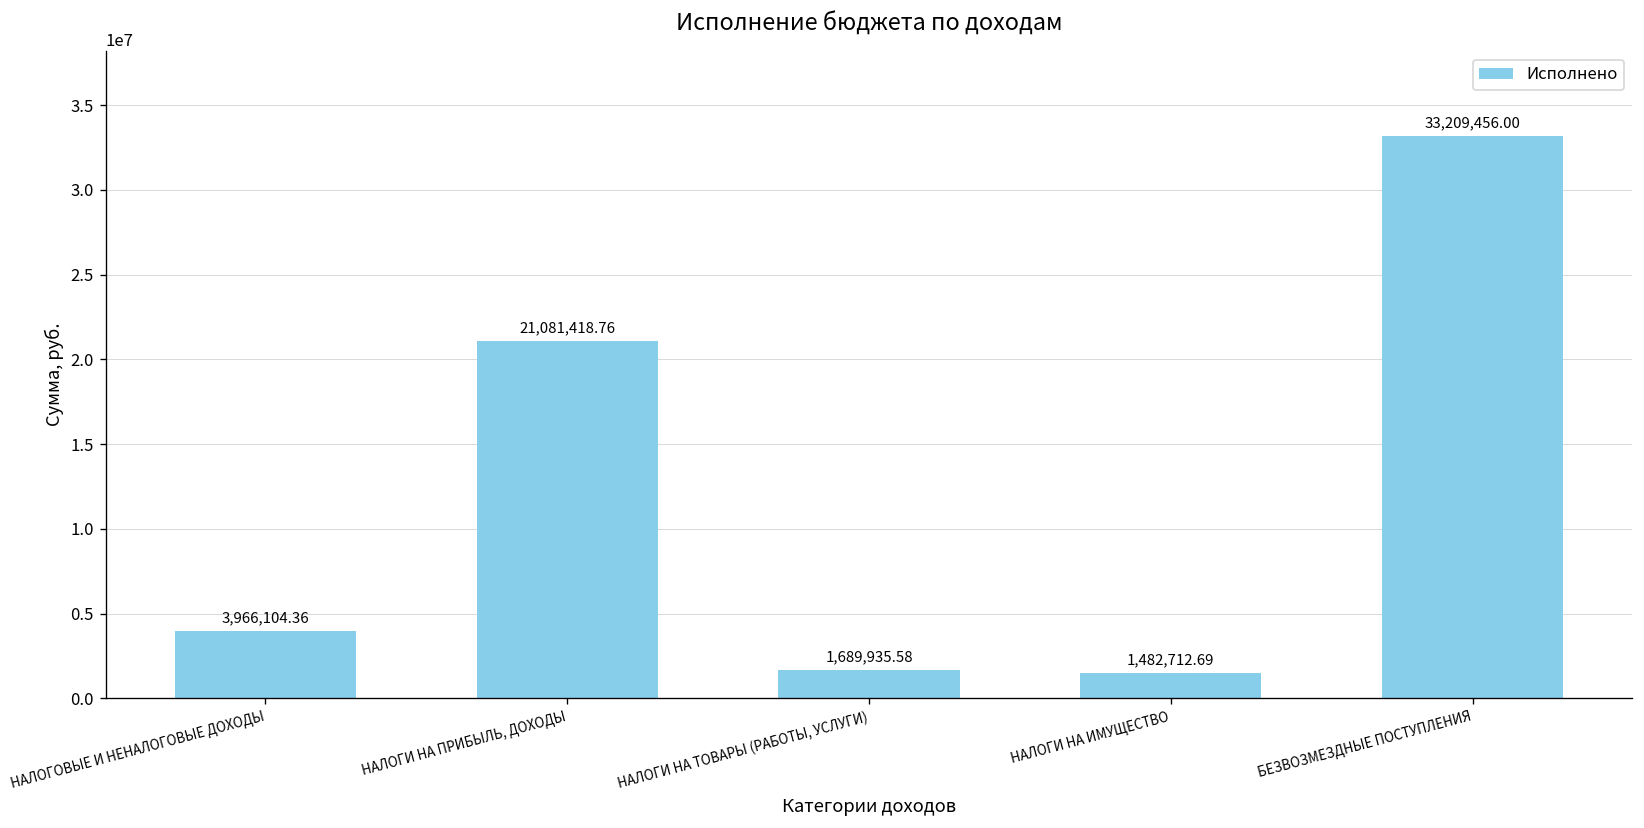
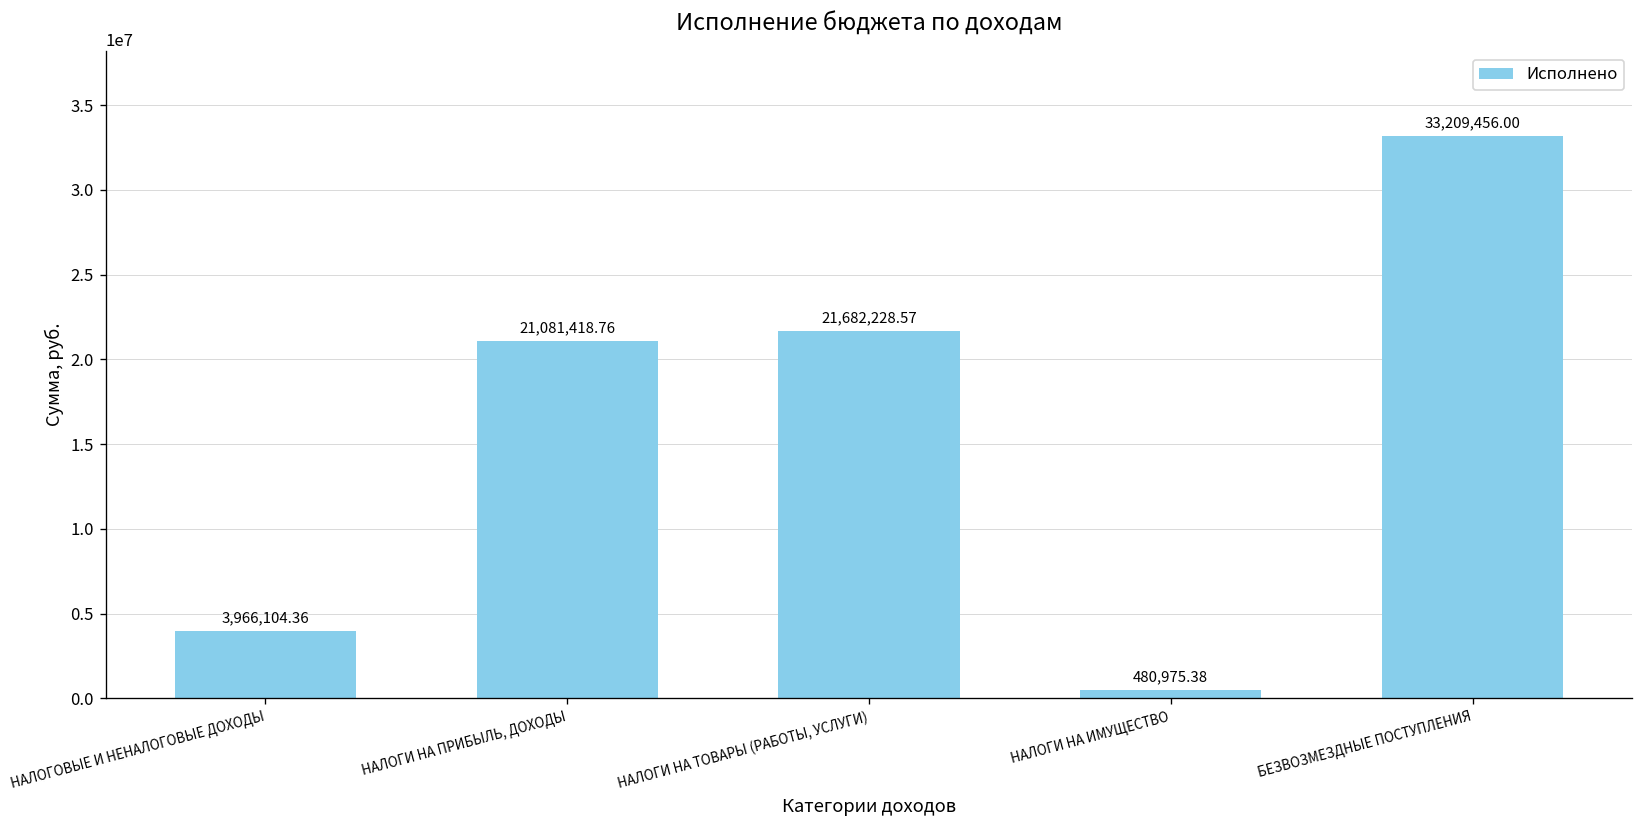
  {
    "НАЛОГОВЫЕ И НЕНАЛОГОВЫЕ ДОХОДЫ": "3,966,104.36",
    "НАЛОГИ НА ПРИБЫЛЬ, ДОХОДЫ": "21,081,418.76",
-   "НАЛОГИ НА ТОВАРЫ (РАБОТЫ, УСЛУГИ)": "1,689,935.58",
-   "НАЛОГИ НА ИМУЩЕСТВО": "1,482,712.69",
+   "НАЛОГИ НА ТОВАРЫ (РАБОТЫ, УСЛУГИ)": "21,682,228.57",
+   "НАЛОГИ НА ИМУЩЕСТВО": "480,975.38",
    "БЕЗВОЗМЕЗДНЫЕ ПОСТУПЛЕНИЯ": "33,209,456.00"
  }
